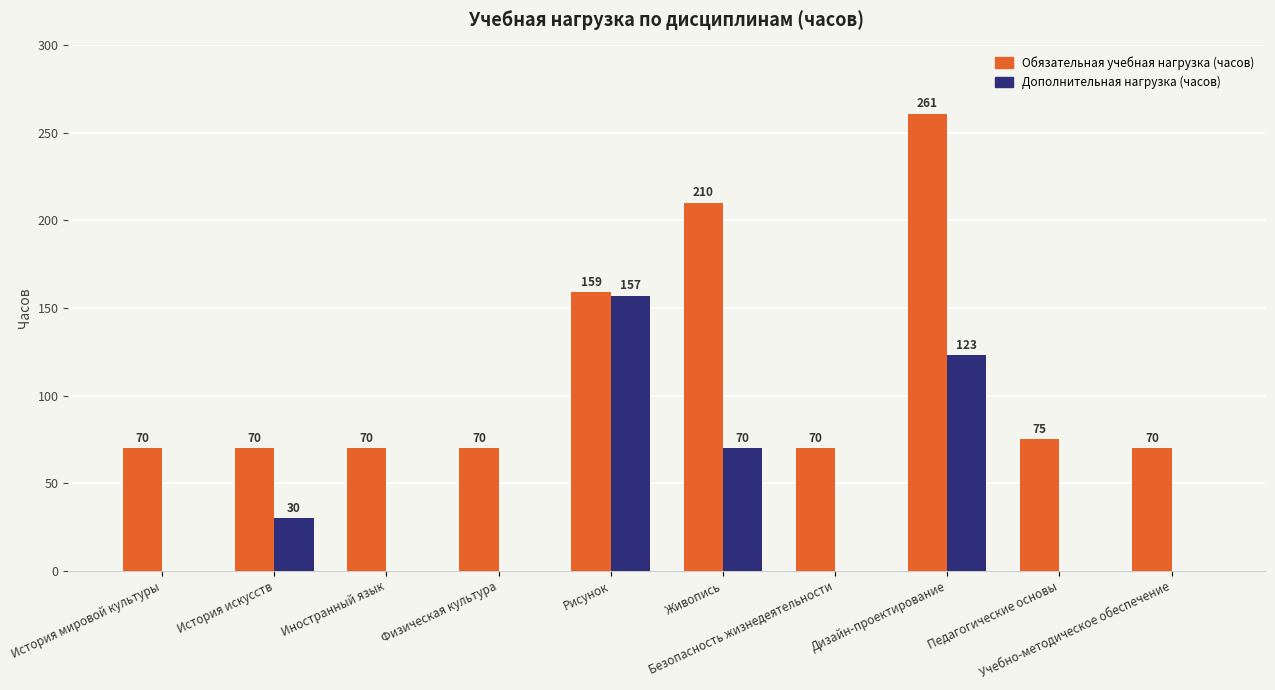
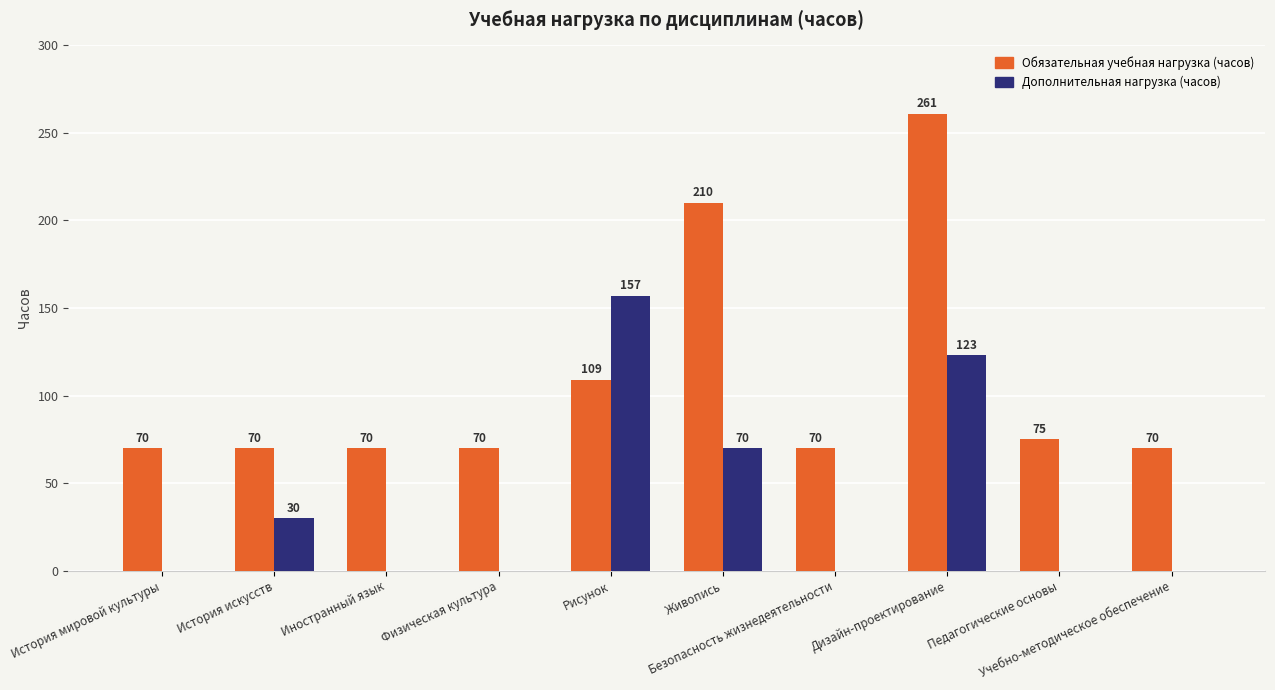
  {
    "Обязательная учебная нагрузка (часов)": {
      "История мировой культуры": 70,
      "История искусств": 70,
      "Иностранный язык": 70,
      "Физическая культура": 70,
-     "Рисунок": 159,
+     "Рисунок": 109,
      "Живопись": 210,
      "Безопасность жизнедеятельности": 70,
      "Дизайн-проектирование": 261,
      "Педагогические основы": 75,
      "Учебно-методическое обеспечение": 70
    },
    "Дополнительная нагрузка (часов)": {
      "История искусств": 30,
      "Рисунок": 157,
      "Живопись": 70,
      "Дизайн-проектирование": 123
    }
  }
